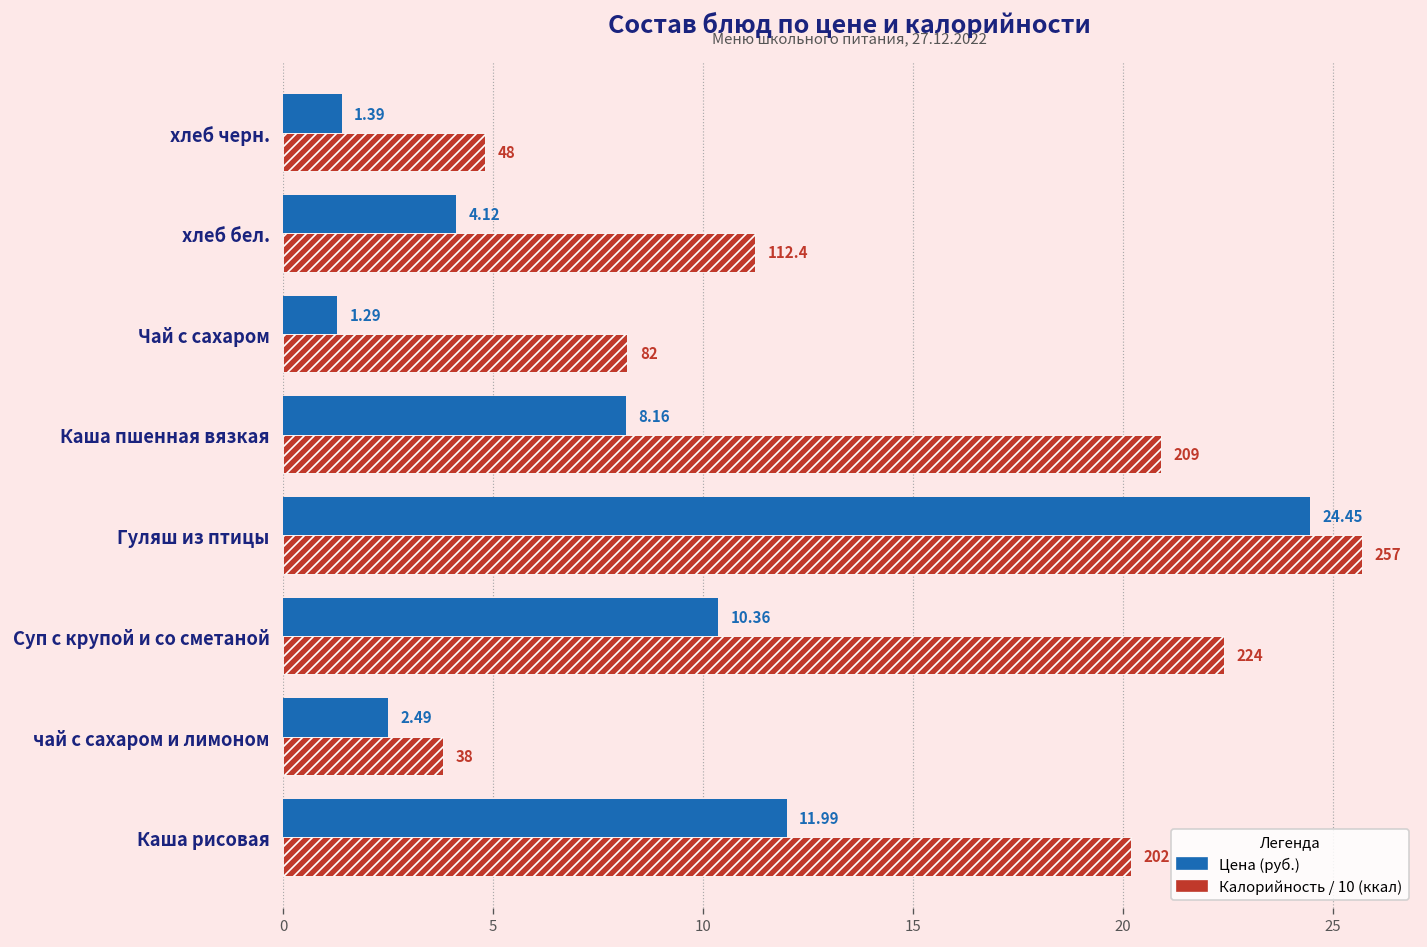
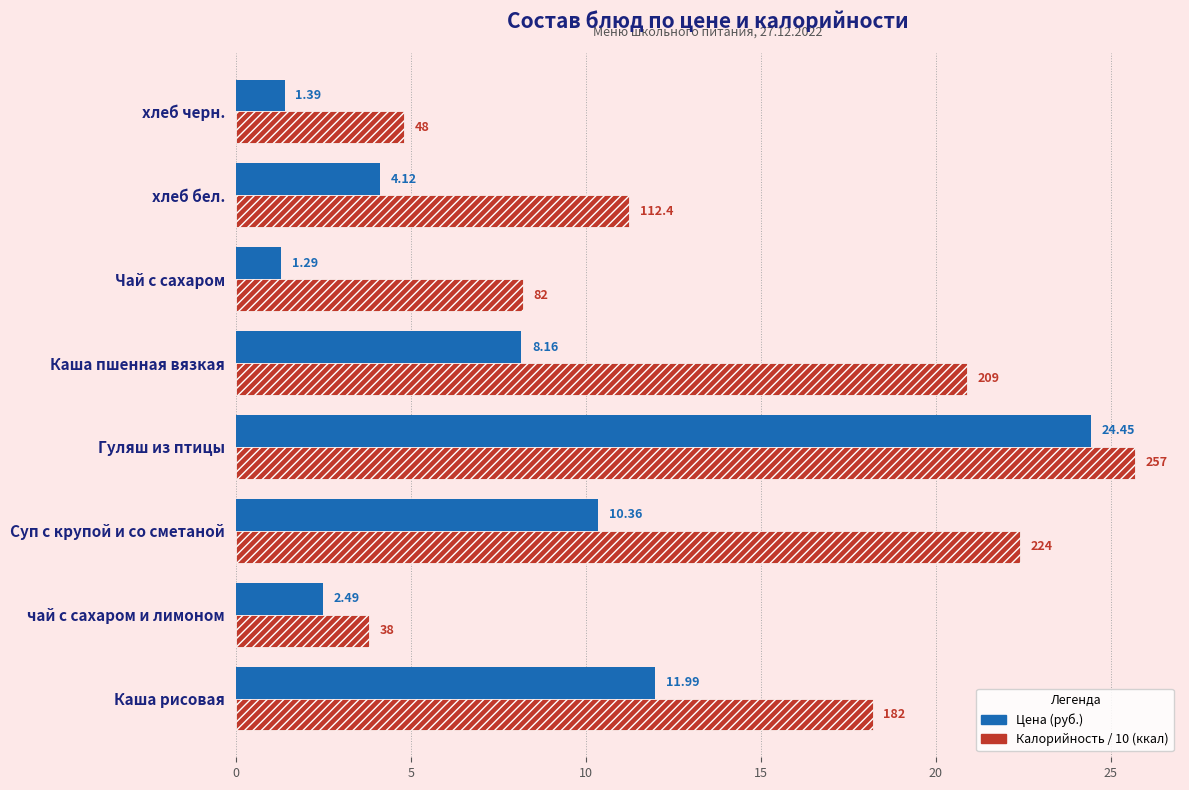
  {
    "Цена (руб.)": {
      "хлеб черн.": 1.39,
      "хлеб бел.": 4.12,
      "Чай с сахаром": 1.29,
      "Каша пшенная вязкая": 8.16,
      "Гуляш из птицы": 24.45,
      "Суп с крупой и со сметаной": 10.36,
      "чай с сахаром и лимоном": 2.49,
      "Каша рисовая": 11.99
    },
    "Калорийность / 10 (ккал)": {
-     "Каша рисовая": 202
+     "Каша рисовая": 182
    }
  }
